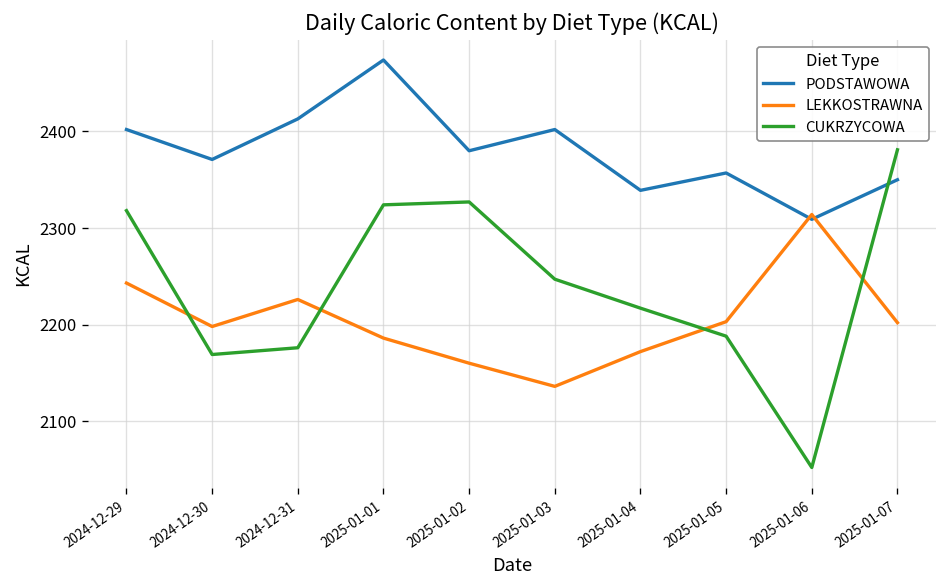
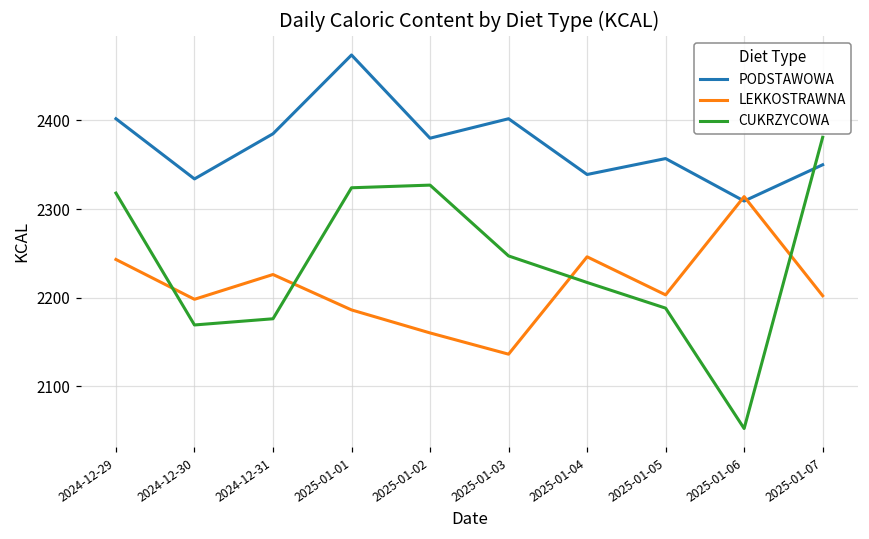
  {
    "PODSTAWOWA": {
      "2024-12-29": 2400,
-     "2024-12-30": 2370,
-     "2024-12-31": 2410,
+     "2024-12-30": 2330,
+     "2024-12-31": 2390,
      "2025-01-01": 2470,
      "2025-01-02": 2380,
      "2025-01-03": 2400,
      "2025-01-04": 2340,
      "2025-01-05": 2360,
      "2025-01-06": 2310,
      "2025-01-07": 2350
    },
    "LEKKOSTRAWNA": {
      "2024-12-29": 2240,
      "2024-12-30": 2200,
      "2024-12-31": 2230,
      "2025-01-01": 2190,
      "2025-01-02": 2160,
      "2025-01-03": 2140,
-     "2025-01-04": 2170,
+     "2025-01-04": 2250,
      "2025-01-05": 2200,
      "2025-01-06": 2310,
      "2025-01-07": 2200
    },
    "CUKRZYCOWA": {
      "2024-12-29": 2320,
      "2024-12-30": 2170,
      "2024-12-31": 2180,
      "2025-01-01": 2320,
      "2025-01-02": 2330,
      "2025-01-03": 2250,
      "2025-01-04": 2220,
      "2025-01-05": 2190,
      "2025-01-06": 2050,
      "2025-01-07": 2380
    }
  }
